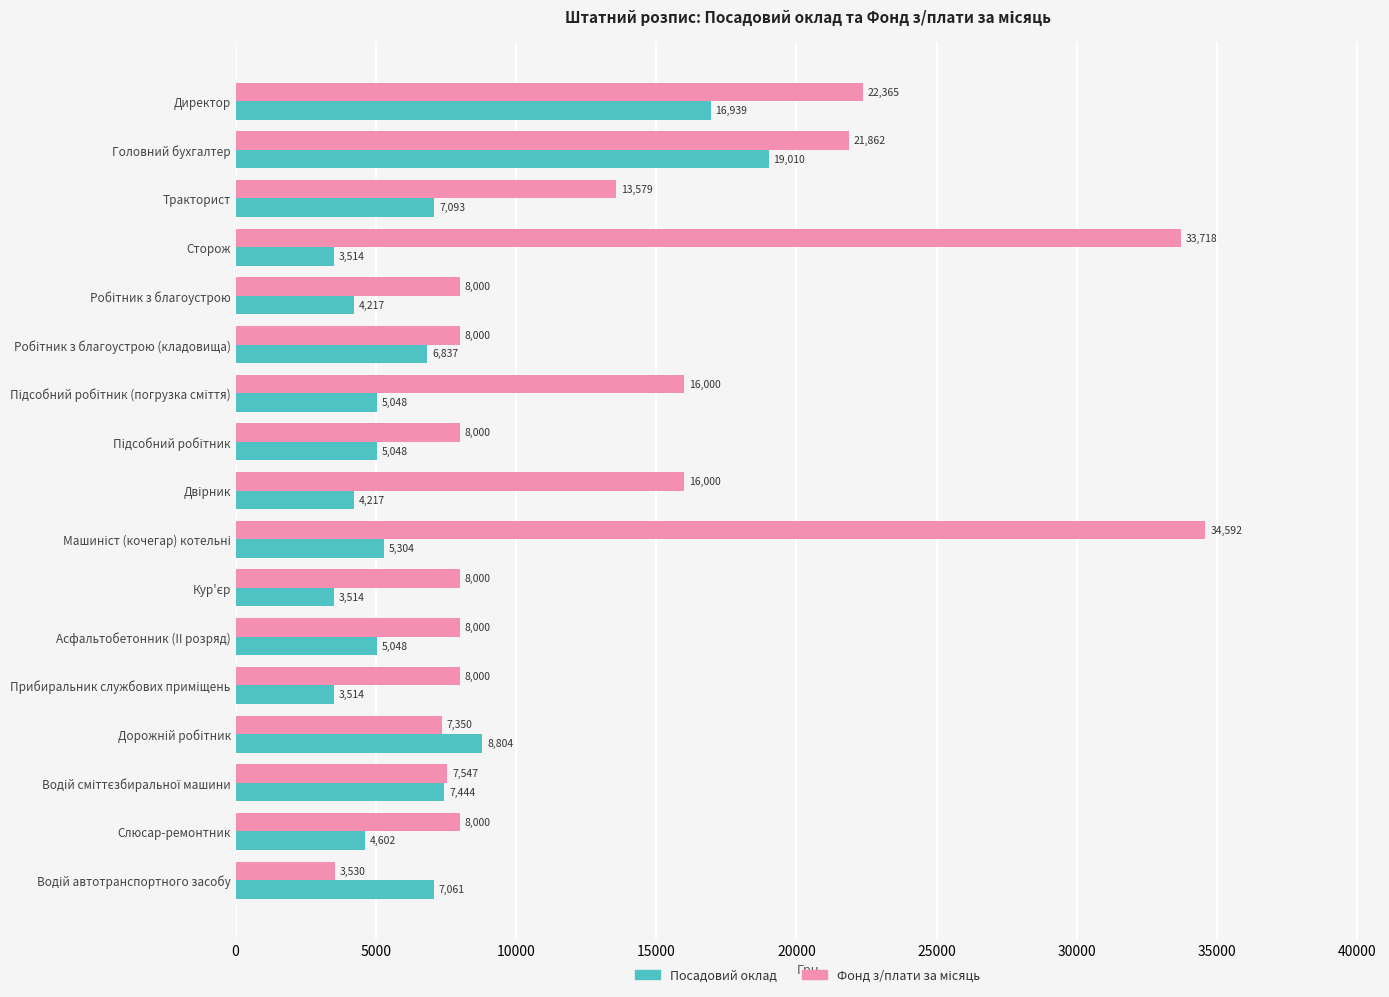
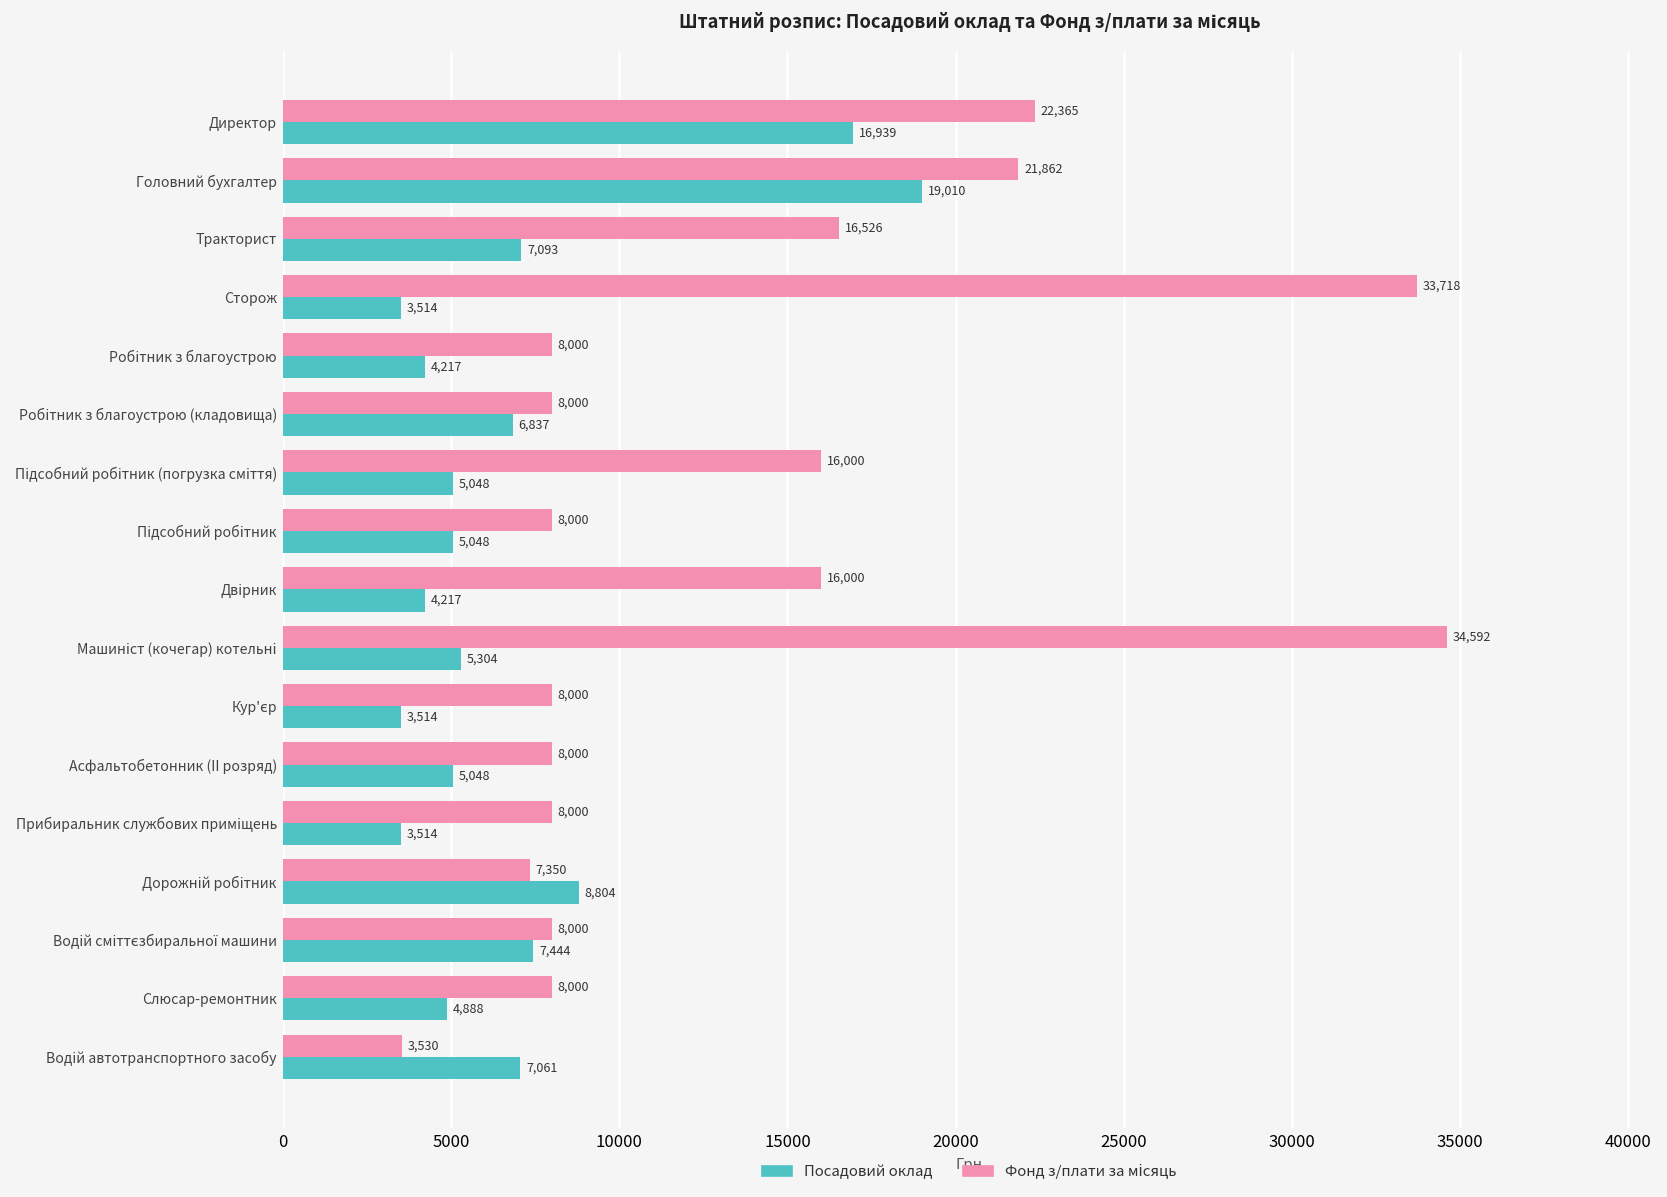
  {
    "Посадовий оклад": {
      "Директор": "16,939",
      "Головний бухгалтер": "19,010",
      "Тракторист": "7,093",
      "Сторож": "3,514",
      "Робітник з благоустрою": "4,217",
      "Робітник з благоустрою (кладовища)": "6,837",
      "Підсобний робітник (погрузка сміття)": "5,048",
      "Підсобний робітник": "5,048",
      "Двірник": "4,217",
      "Машиніст (кочегар) котельні": "5,304",
      "Кур'єр": "3,514",
      "Асфальтобетонник (II розряд)": "5,048",
      "Прибиральник службових приміщень": "3,514",
      "Дорожній робітник": "8,804",
      "Водій сміттєзбиральної машини": "7,444",
-     "Слюсар-ремонтник": "4,602",
+     "Слюсар-ремонтник": "4,888",
      "Водій автотранспортного засобу": "7,061"
    },
    "Фонд з/плати за місяць": {
      "Директор": "22,365",
      "Головний бухгалтер": "21,862",
-     "Тракторист": "13,579",
+     "Тракторист": "16,526",
      "Сторож": "33,718",
      "Робітник з благоустрою": "8,000",
      "Робітник з благоустрою (кладовища)": "8,000",
      "Підсобний робітник (погрузка сміття)": "16,000",
      "Підсобний робітник": "8,000",
      "Двірник": "16,000",
      "Машиніст (кочегар) котельні": "34,592",
      "Кур'єр": "8,000",
      "Асфальтобетонник (II розряд)": "8,000",
      "Прибиральник службових приміщень": "8,000",
      "Дорожній робітник": "7,350",
-     "Водій сміттєзбиральної машини": "7,547",
+     "Водій сміттєзбиральної машини": "8,000",
      "Слюсар-ремонтник": "8,000",
      "Водій автотранспортного засобу": "3,530"
    }
  }
